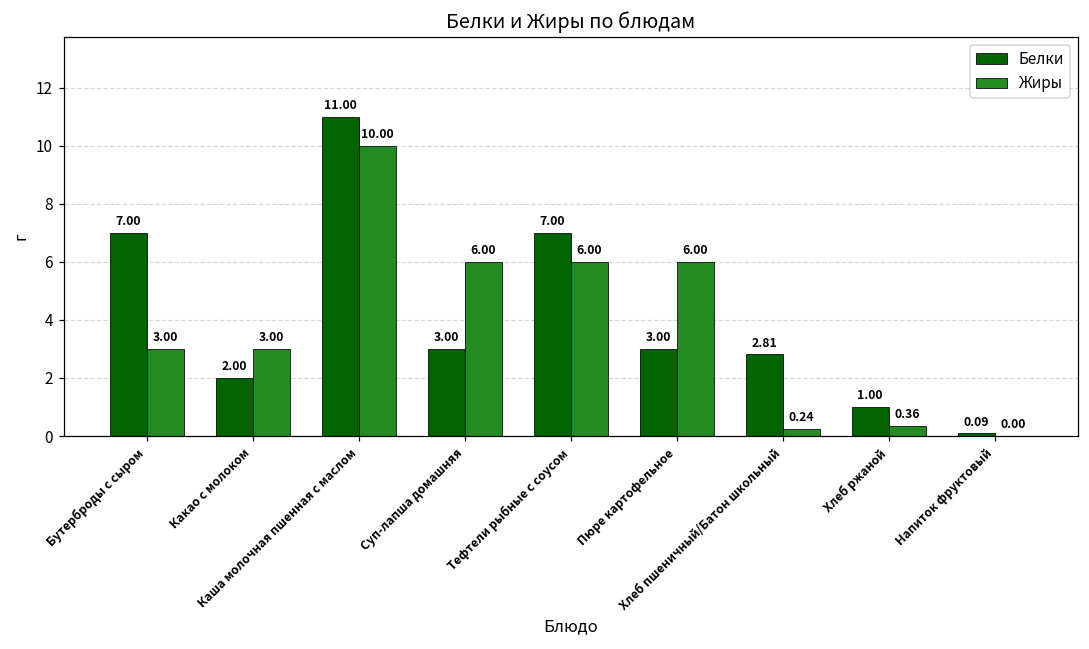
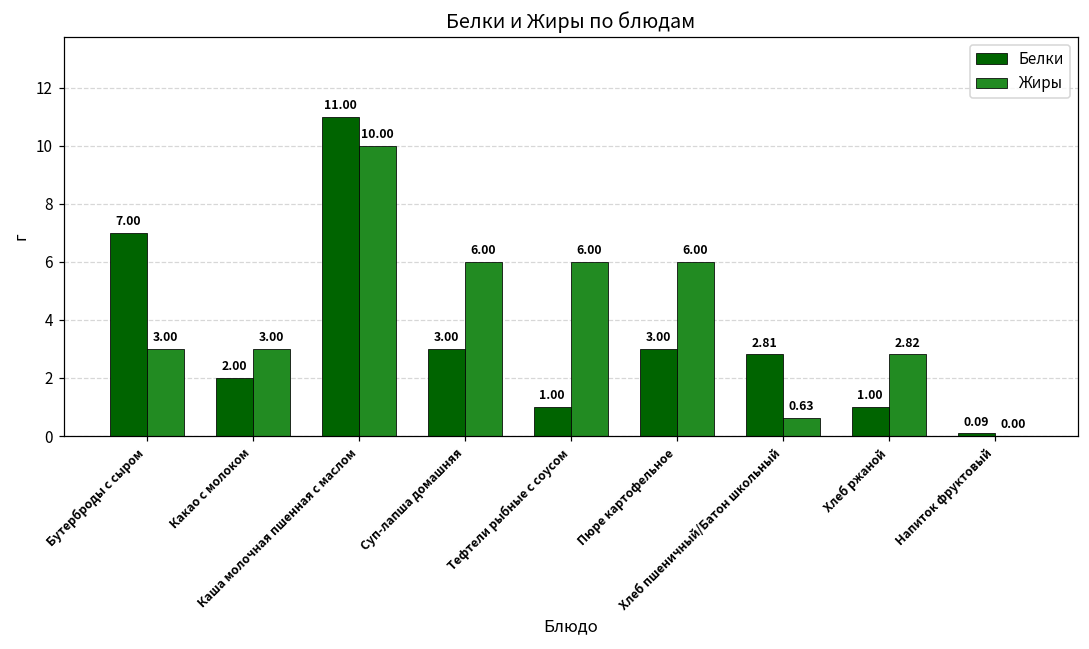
  {
    "Белки": {
      "Бутерброды с сыром": 7.00,
      "Какао с молоком": 2.00,
      "Каша молочная пшенная с маслом": 11.00,
      "Суп-лапша домашняя": 3.00,
-     "Тефтели рыбные с соусом": 7.00,
+     "Тефтели рыбные с соусом": 1.00,
      "Пюре картофельное": 3.00,
      "Хлеб пшеничный/Батон школьный": 2.81,
      "Хлеб ржаной": 1.00,
      "Напиток фруктовый": 0.09
    },
    "Жиры": {
      "Бутерброды с сыром": 3.00,
      "Какао с молоком": 3.00,
      "Каша молочная пшенная с маслом": 10.00,
      "Суп-лапша домашняя": 6.00,
      "Тефтели рыбные с соусом": 6.00,
      "Пюре картофельное": 6.00,
-     "Хлеб пшеничный/Батон школьный": 0.24,
-     "Хлеб ржаной": 0.36,
+     "Хлеб пшеничный/Батон школьный": 0.63,
+     "Хлеб ржаной": 2.82,
      "Напиток фруктовый": 0.00
    }
  }
